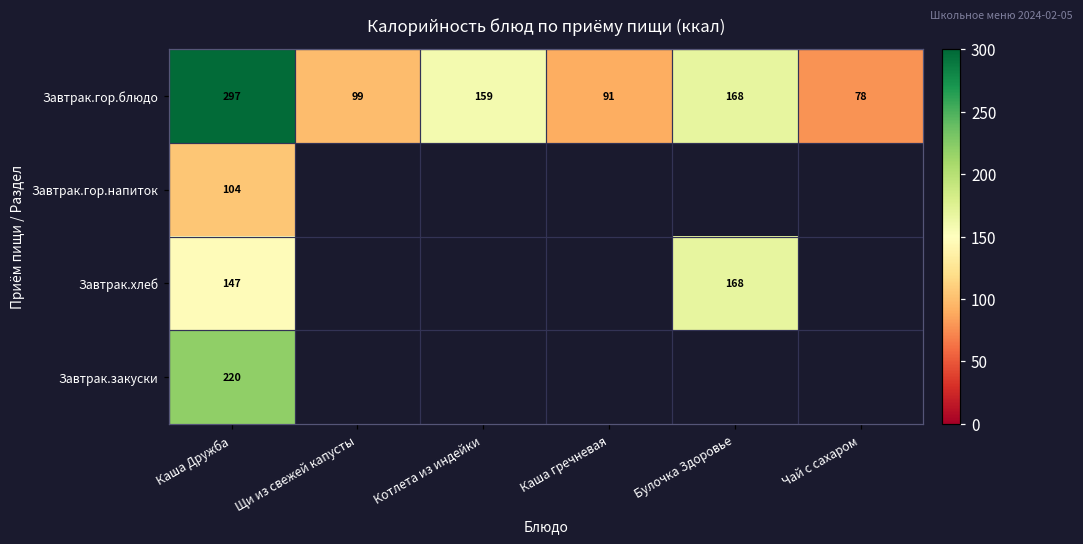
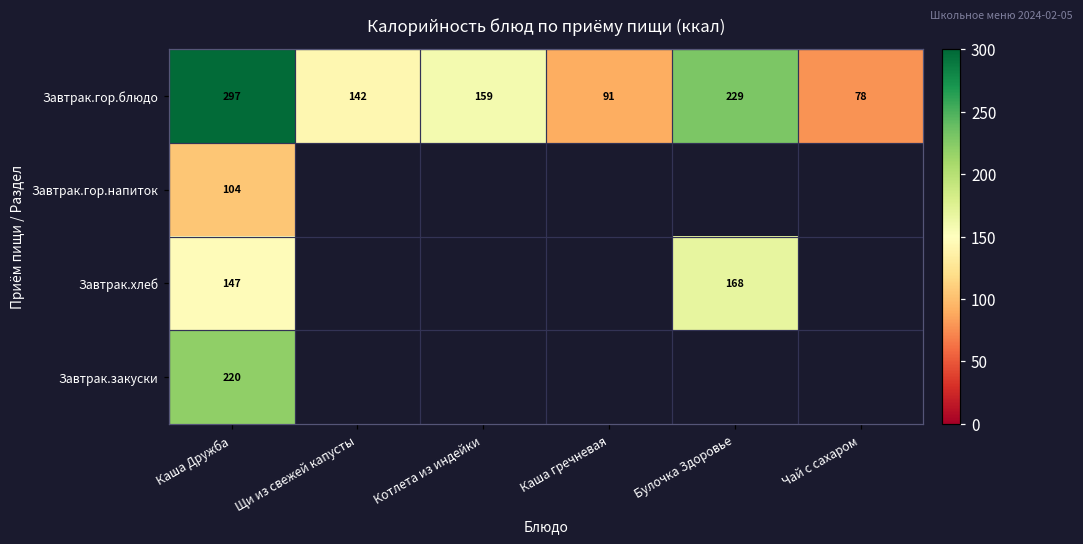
  {
    "Завтрак.гор.блюдо": {
      "Каша Дружба": 297,
-     "Щи из свежей капусты": 99,
+     "Щи из свежей капусты": 142,
      "Котлета из индейки": 159,
      "Каша гречневая": 91,
-     "Булочка Здоровье": 168,
+     "Булочка Здоровье": 229,
      "Чай с сахаром": 78
    },
    "Завтрак.гор.напиток": {
      "Каша Дружба": 104
    },
    "Завтрак.хлеб": {
      "Каша Дружба": 147,
      "Булочка Здоровье": 168
    },
    "Завтрак.закуски": {
      "Каша Дружба": 220
    }
  }
